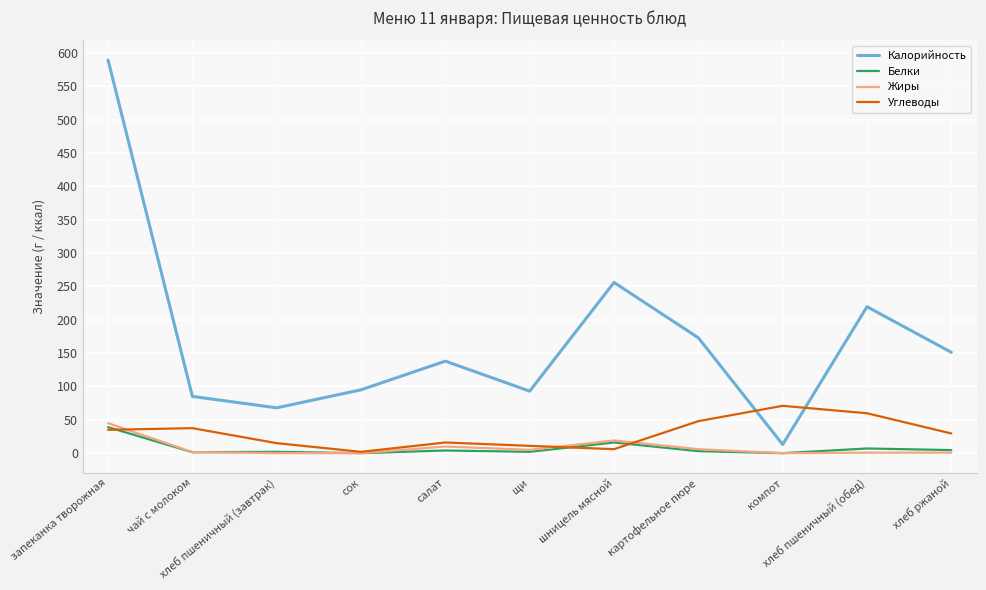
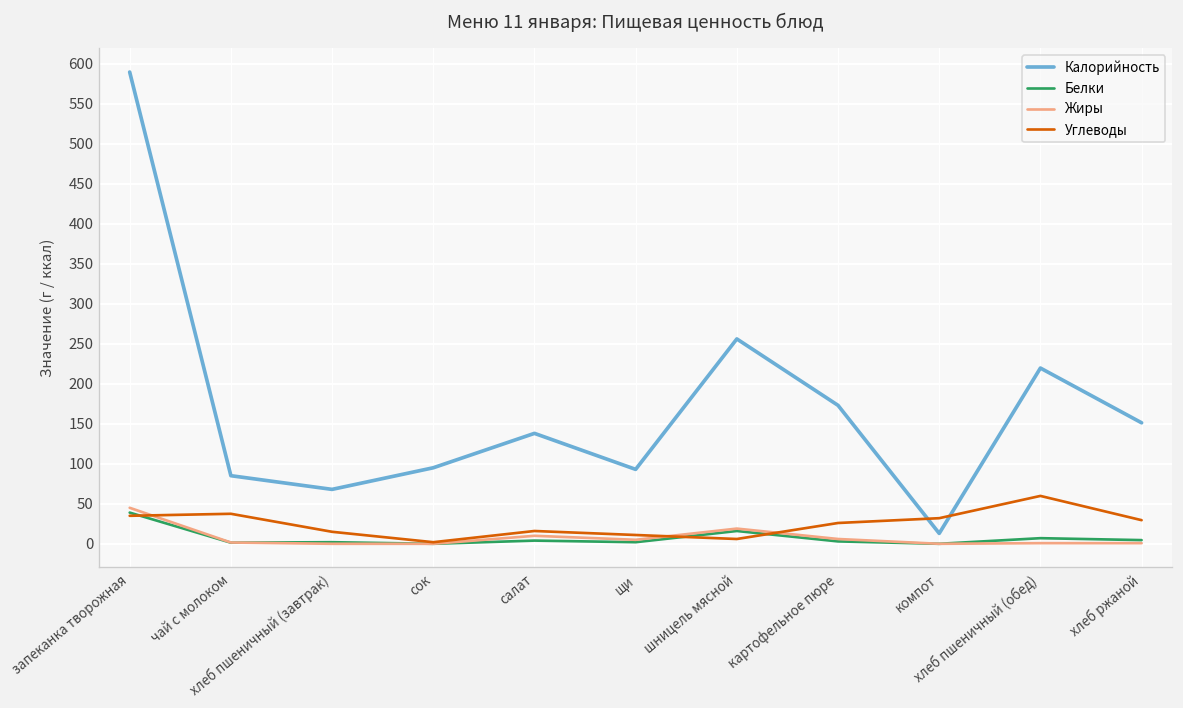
  {
    "Калорийность": {
      "запеканка творожная": 590,
      "чай с молоком": 90,
      "хлеб пшеничный (завтрак)": 70,
      "сок": 100,
      "салат": 140,
      "щи": 90,
      "шницель мясной": 260,
      "картофельное пюре": 170,
      "компот": 10,
      "хлеб пшеничный (обед)": 220,
      "хлеб ржаной": 150
    },
    "Белки": {
      "запеканка творожная": 40,
      "салат": 0,
      "хлеб пшеничный (обед)": 10
    },
    "Жиры": {
      "запеканка творожная": 50,
      "салат": 10,
      "хлеб пшеничный (обед)": 0
    },
    "Углеводы": {
      "запеканка творожная": 40,
      "чай с молоком": 40,
      "хлеб пшеничный (завтрак)": 20,
      "салат": 20,
      "щи": 10,
      "шницель мясной": 10,
-     "картофельное пюре": 50,
-     "компот": 70,
+     "картофельное пюре": 30,
+     "компот": 30,
      "хлеб пшеничный (обед)": 60,
      "хлеб ржаной": 30
    }
  }
